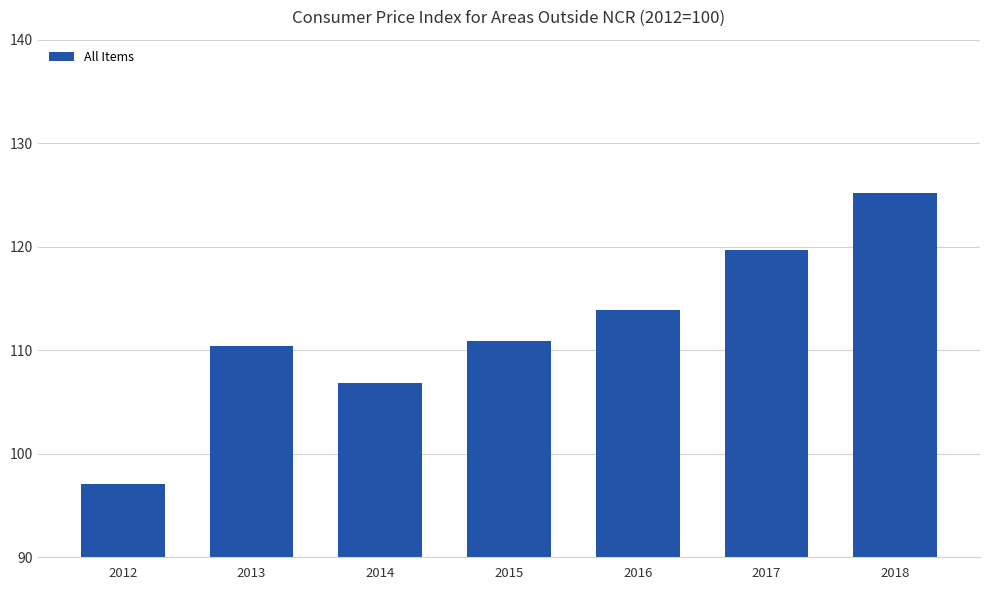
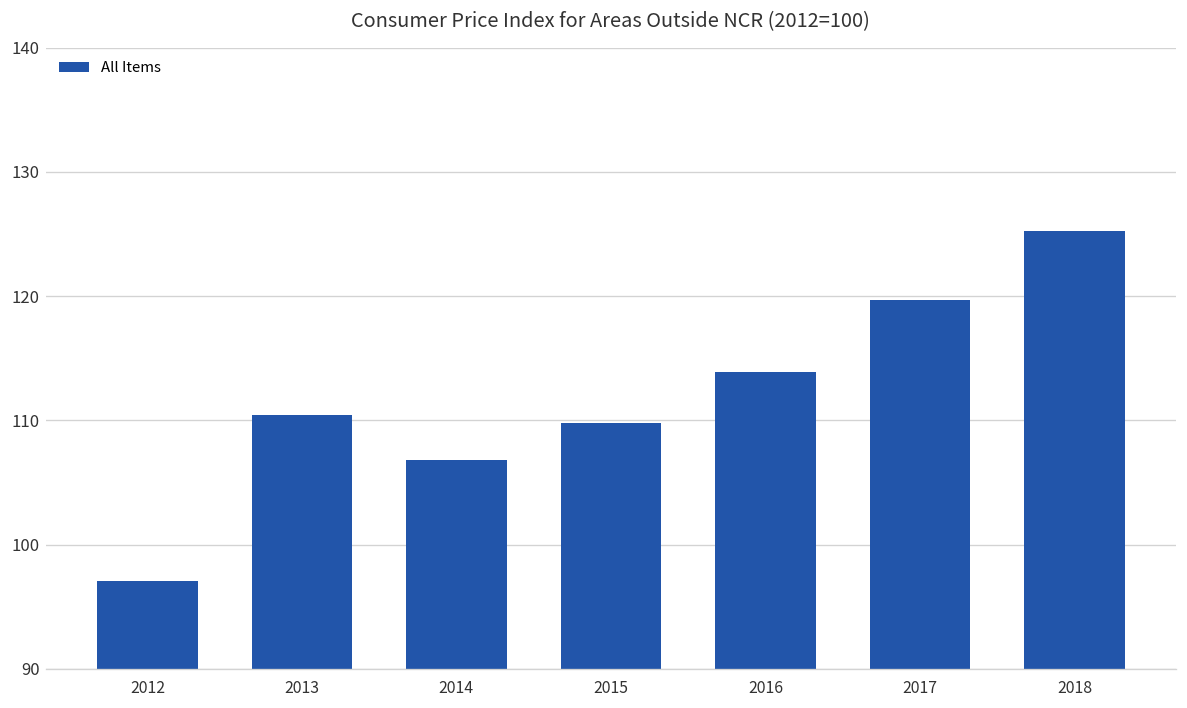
  {
    "2012": 97.1,
    "2013": 110.4,
    "2014": 106.8,
-   "2015": 110.9,
+   "2015": 109.8,
    "2016": 113.9,
    "2017": 119.7,
    "2018": 125.2
  }
